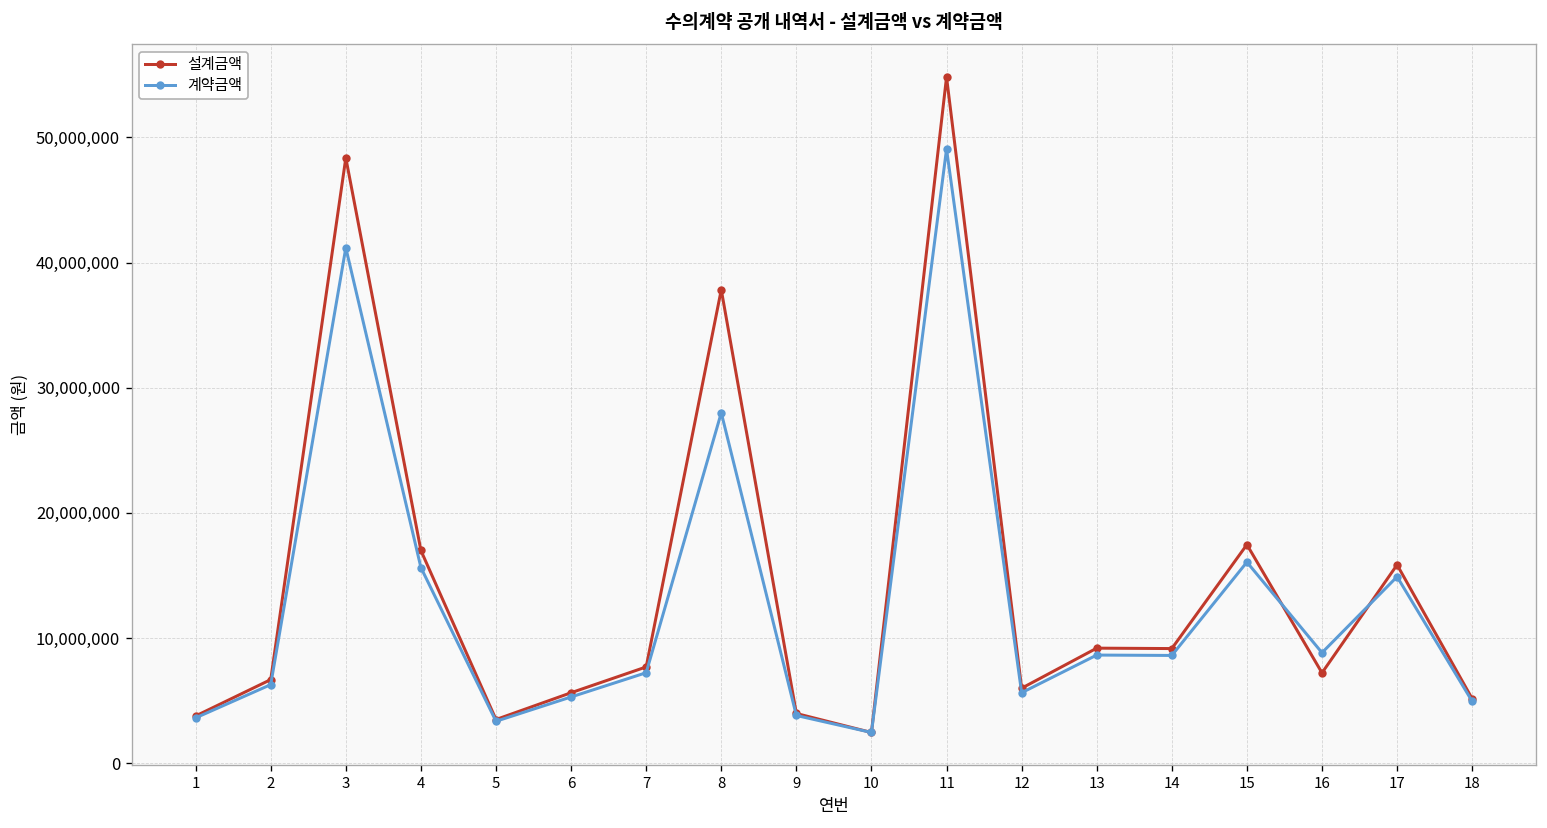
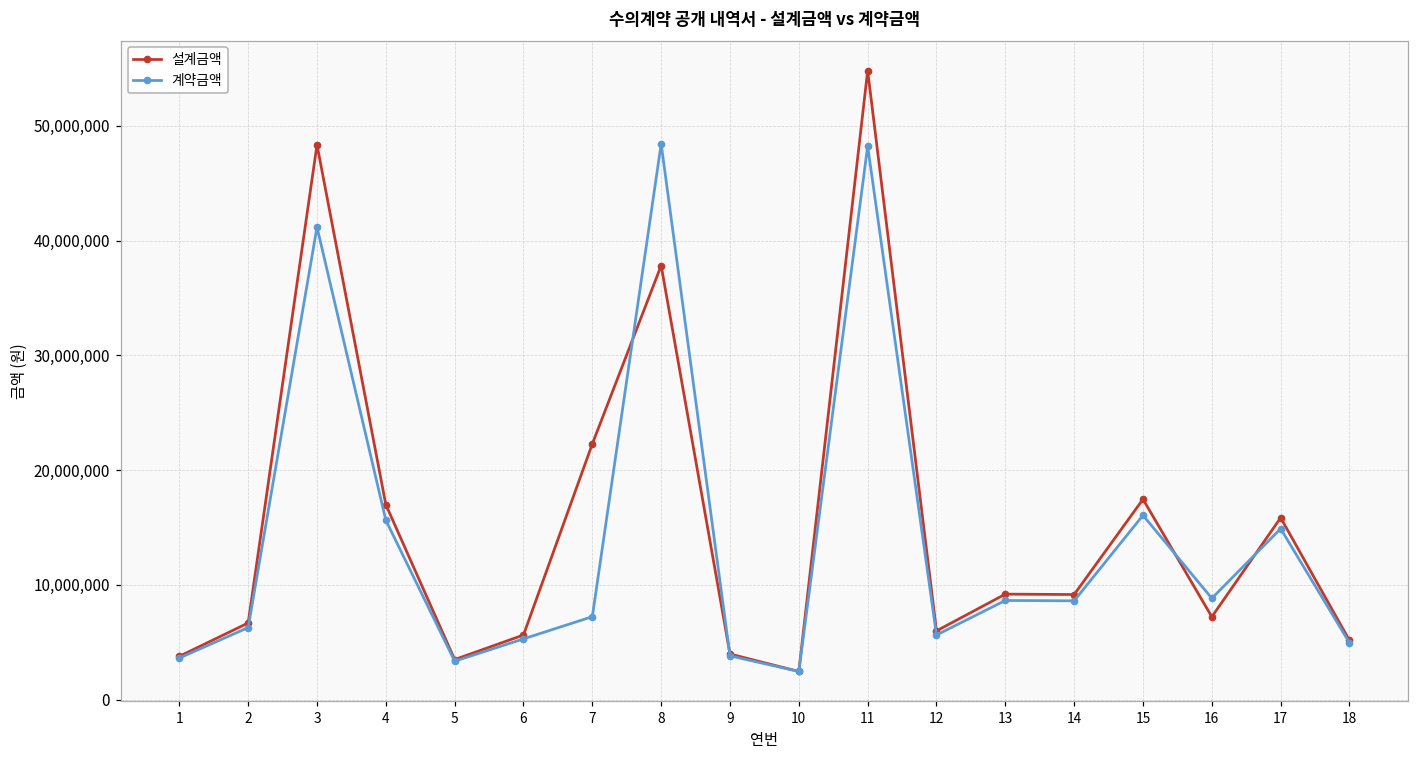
  {
    "설계금액": {
      "2": "6,700,000",
      "3": "48,400,000",
      "4": "17,000,000",
      "6": "5,600,000",
-     "7": "7,700,000",
+     "7": "22,300,000",
      "8": "37,800,000",
      "11": "54,800,000",
      "12": "6,000,000",
      "13": "9,200,000",
      "14": "9,200,000",
      "15": "17,500,000",
      "16": "7,200,000",
      "17": "15,900,000"
    },
    "계약금액": {
      "2": "6,300,000",
      "3": "41,200,000",
      "4": "15,600,000",
      "6": "5,300,000",
      "7": "7,200,000",
-     "8": "28,000,000",
-     "11": "49,100,000",
+     "8": "48,400,000",
+     "11": "48,200,000",
      "12": "5,600,000",
      "13": "8,600,000",
      "14": "8,600,000",
      "15": "16,100,000",
      "16": "8,800,000",
      "17": "14,900,000"
    }
  }
